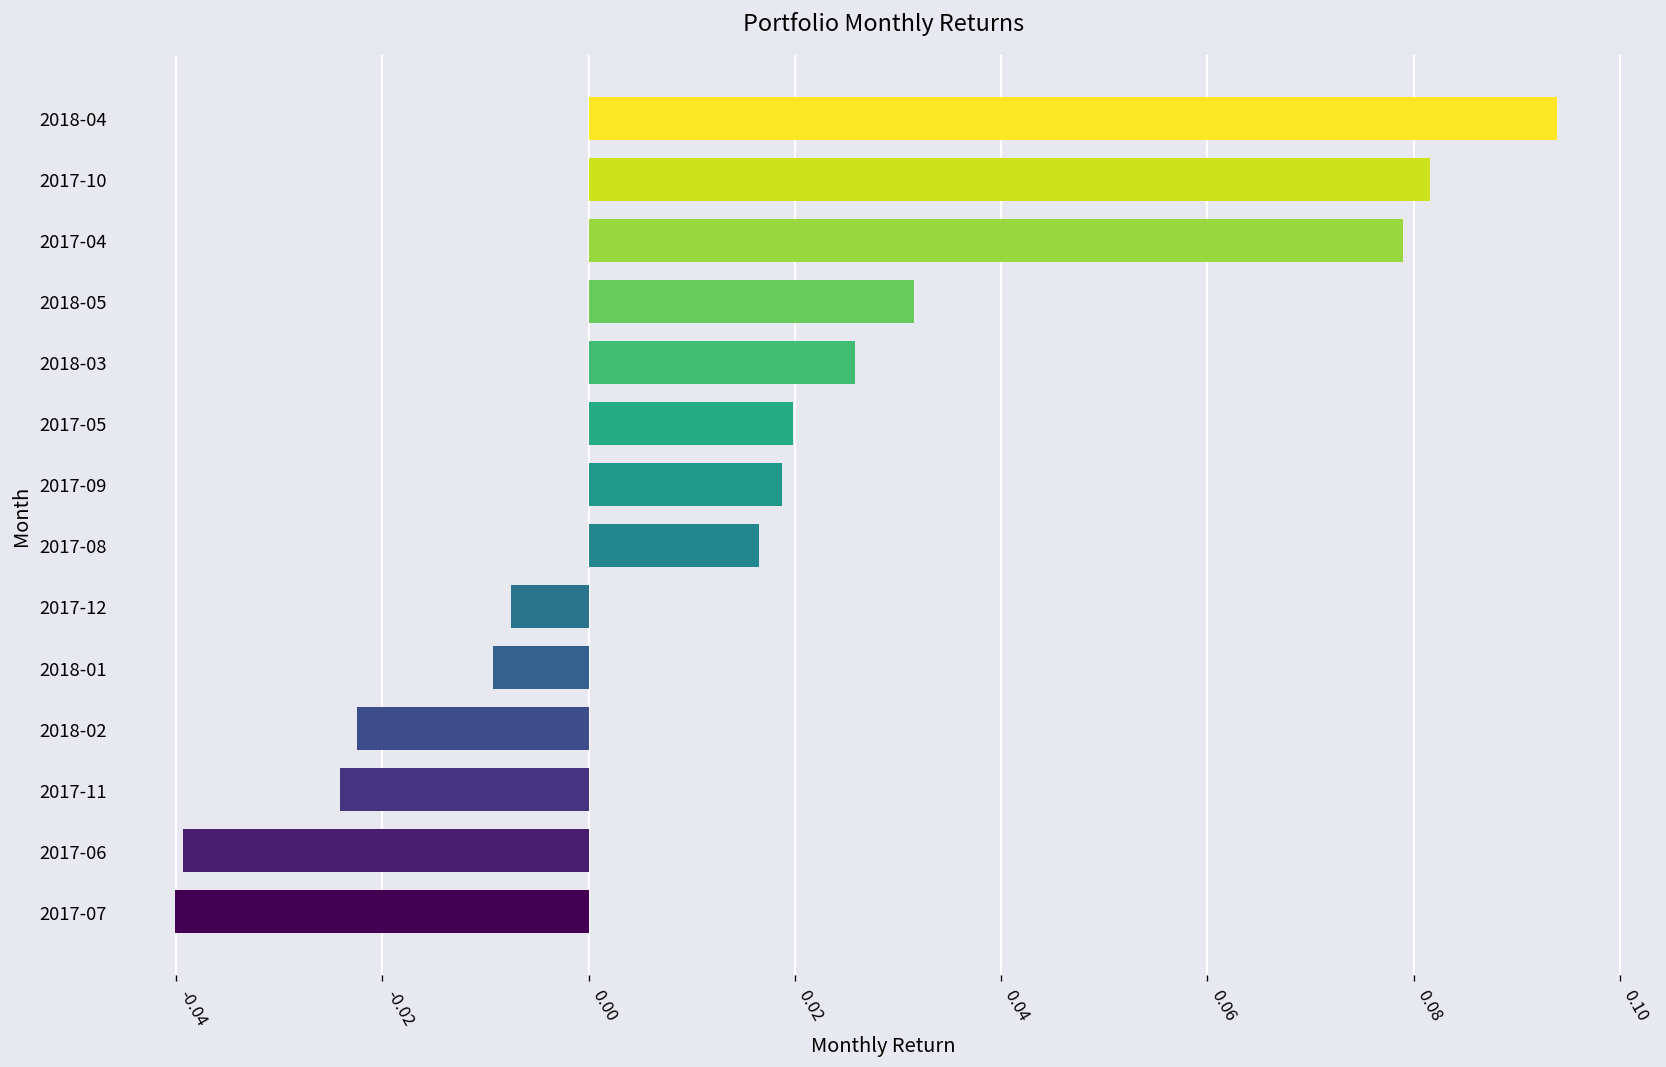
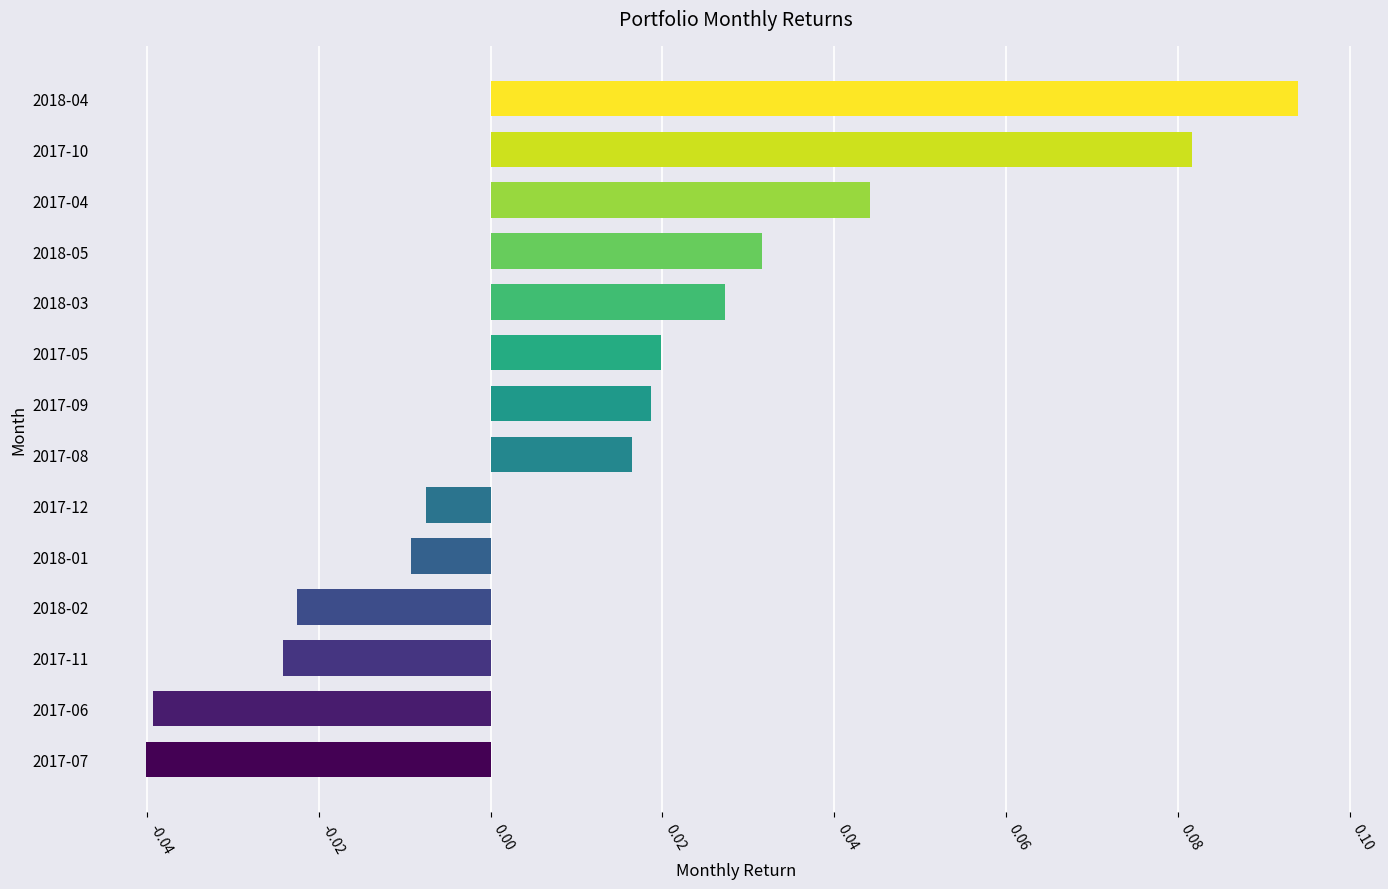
  {
    "2018-04": 0.094,
    "2017-10": 0.082,
-   "2017-04": 0.079,
+   "2017-04": 0.044,
    "2018-05": 0.032,
-   "2018-03": 0.026,
+   "2018-03": 0.027,
    "2017-05": 0.020,
    "2017-09": 0.019,
    "2017-08": 0.016,
    "2017-12": -0.008,
    "2018-01": -0.009,
    "2018-02": -0.023,
    "2017-11": -0.024,
    "2017-06": -0.039,
    "2017-07": -0.040
  }
